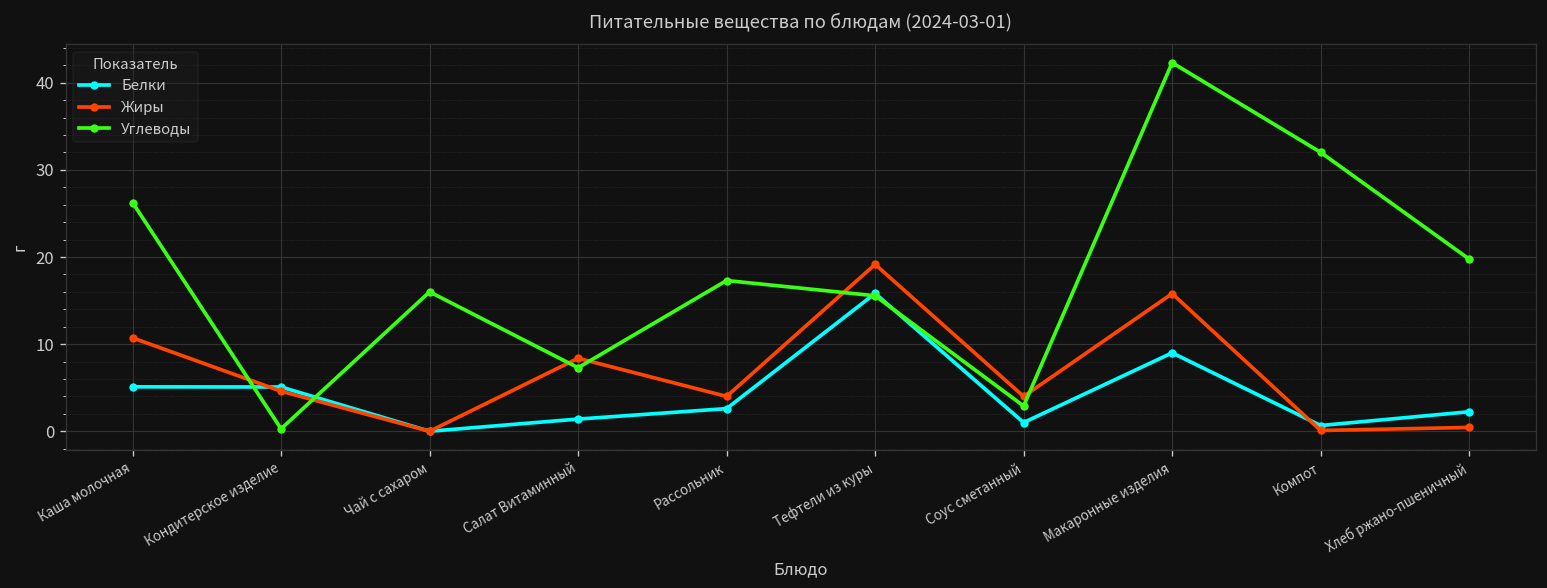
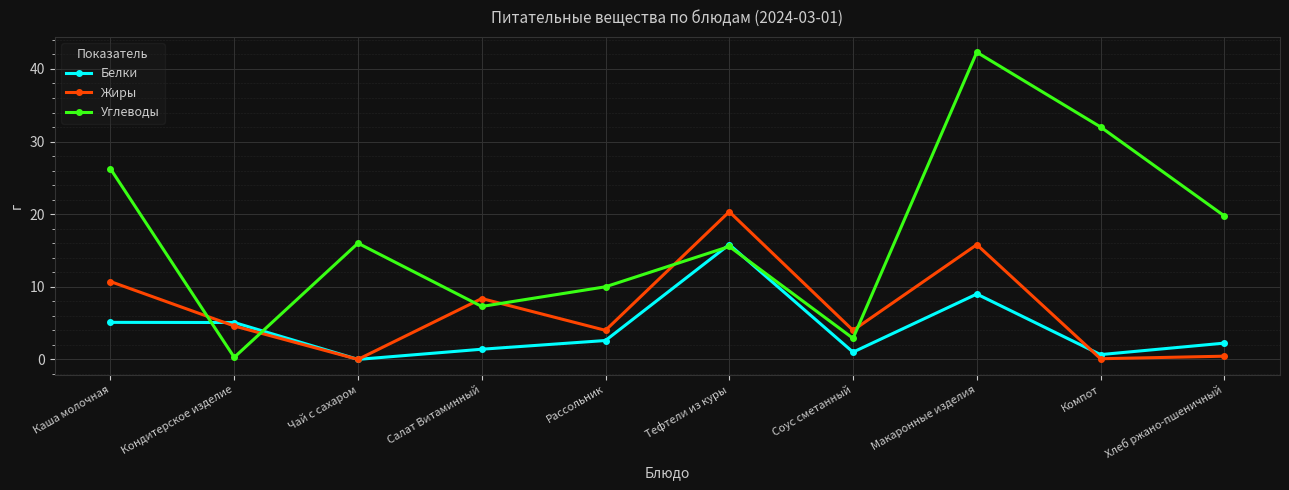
  {
    "Белки": {
      "Каша молочная": 5,
      "Кондитерское изделие": 5,
      "Салат Витаминный": 1,
      "Рассольник": 3,
      "Соус сметанный": 1,
      "Макаронные изделия": 9,
      "Компот": 1,
      "Хлеб ржано-пшеничный": 2
    },
    "Жиры": {
      "Каша молочная": 11,
      "Кондитерское изделие": 5,
      "Салат Витаминный": 8,
      "Рассольник": 4,
-     "Тефтели из куры": 19,
+     "Тефтели из куры": 20,
      "Соус сметанный": 4,
      "Макаронные изделия": 16,
      "Компот": 0,
      "Хлеб ржано-пшеничный": 0
    },
    "Углеводы": {
      "Каша молочная": 26,
      "Кондитерское изделие": 0,
      "Чай с сахаром": 16,
      "Салат Витаминный": 7,
-     "Рассольник": 17,
+     "Рассольник": 10,
      "Соус сметанный": 3,
      "Макаронные изделия": 42,
      "Компот": 32,
      "Хлеб ржано-пшеничный": 20
    }
  }
